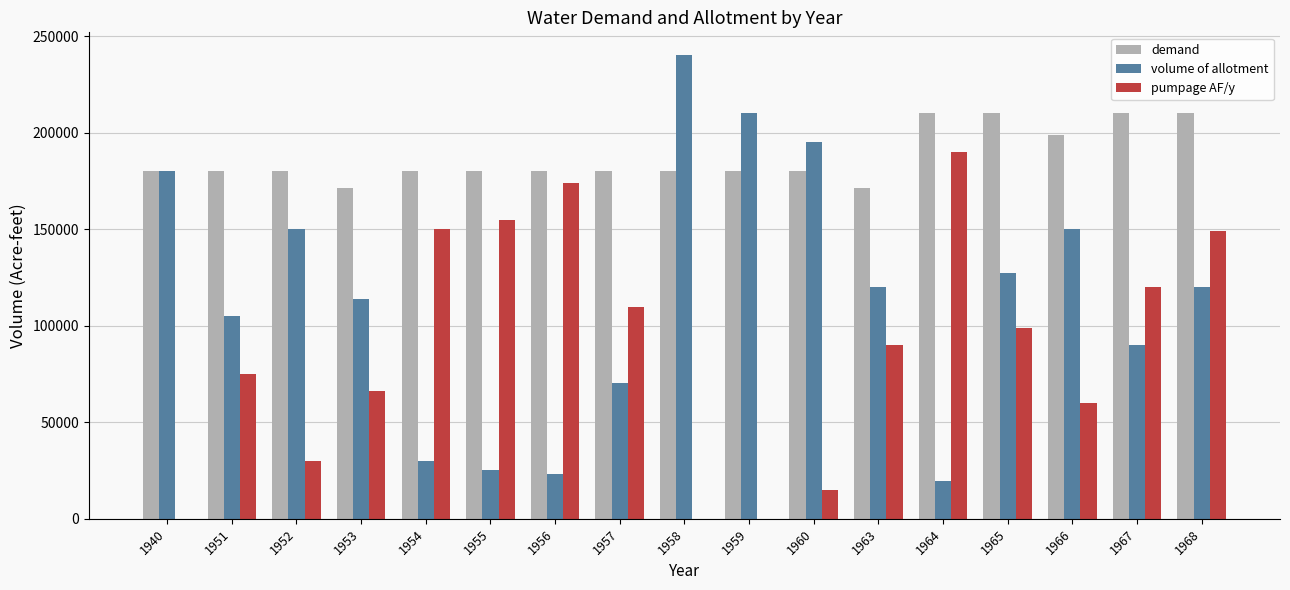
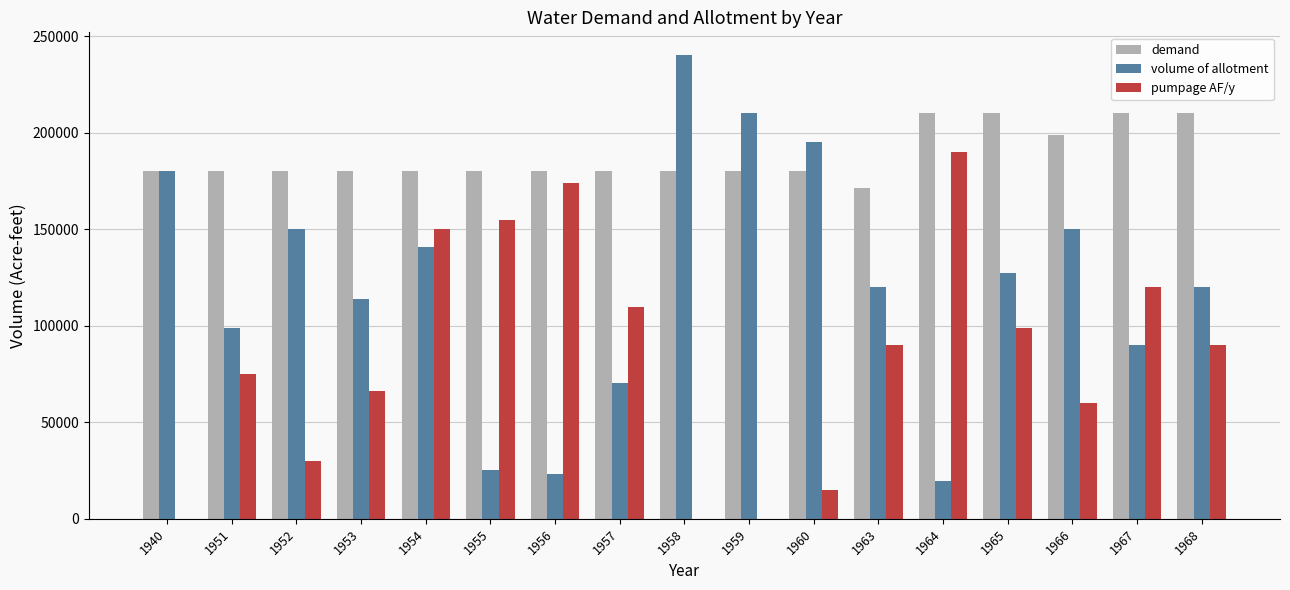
  {
    "demand": {
      "1940": 180000,
      "1951": 180000,
      "1952": 180000,
-     "1953": 172000,
+     "1953": 180000,
      "1954": 180000,
      "1955": 180000,
      "1956": 180000,
      "1957": 180000,
      "1958": 180000,
      "1959": 180000,
      "1960": 180000,
      "1963": 171000,
      "1964": 210000,
      "1965": 210000,
      "1966": 199000,
      "1967": 210000,
      "1968": 210000
    },
    "volume of allotment": {
      "1940": 180000,
-     "1951": 105000,
+     "1951": 99000,
      "1952": 150000,
      "1953": 114000,
-     "1954": 30000,
+     "1954": 141000,
      "1955": 25000,
      "1956": 23000,
      "1957": 70000,
      "1958": 240000,
      "1959": 210000,
      "1960": 195000,
      "1963": 120000,
      "1964": 20000,
      "1965": 128000,
      "1966": 150000,
      "1967": 90000,
      "1968": 120000
    },
    "pumpage AF/y": {
      "1940": 0,
      "1951": 75000,
      "1952": 30000,
      "1953": 66000,
      "1954": 150000,
      "1955": 155000,
      "1956": 174000,
      "1957": 110000,
      "1958": 0,
      "1959": 0,
      "1960": 15000,
      "1963": 90000,
      "1964": 190000,
      "1965": 99000,
      "1966": 60000,
      "1967": 120000,
-     "1968": 149000
+     "1968": 90000
    }
  }
